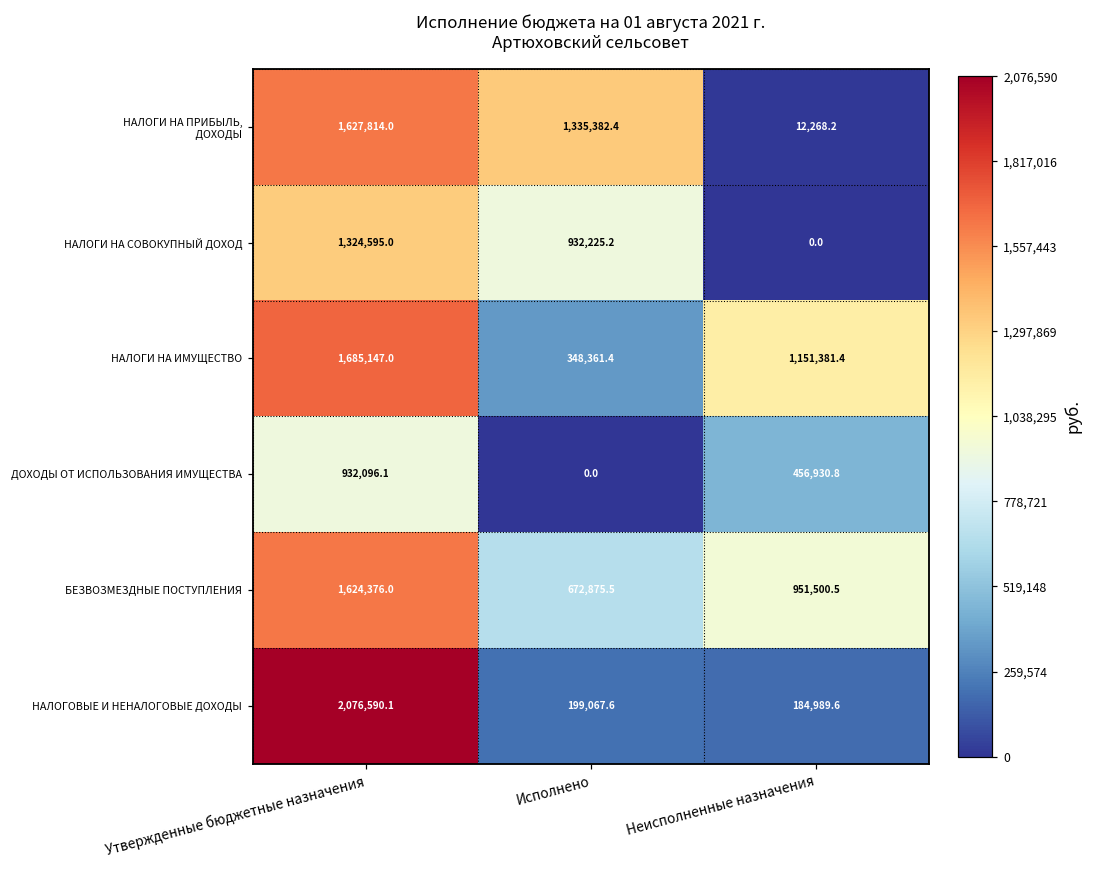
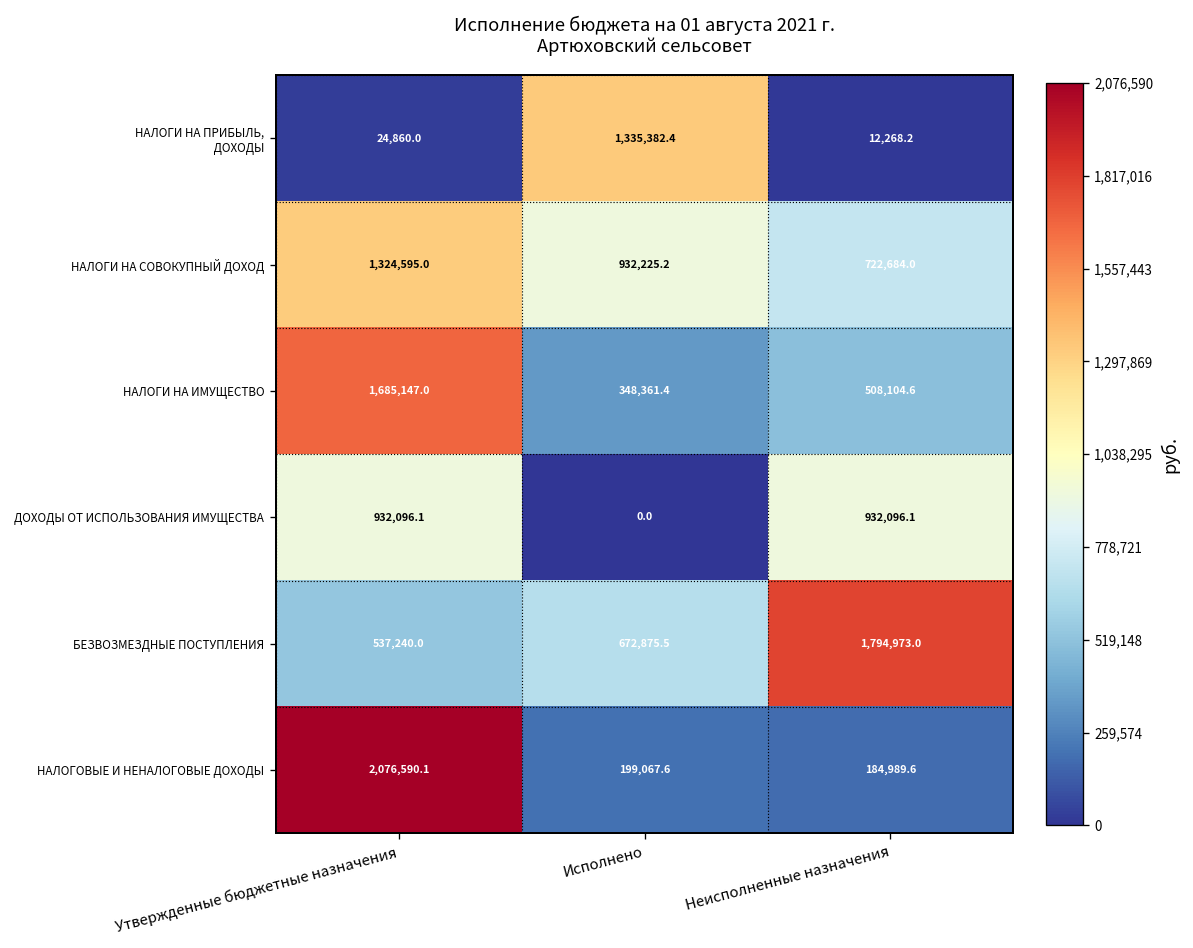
  {
    "НАЛОГИ НА ПРИБЫЛЬ, ДОХОДЫ": {
-     "Утвержденные бюджетные назначения": "1,627,814.0",
+     "Утвержденные бюджетные назначения": "24,860.0",
      "Исполнено": "1,335,382.4",
      "Неисполненные назначения": "12,268.2"
    },
    "НАЛОГИ НА СОВОКУПНЫЙ ДОХОД": {
      "Утвержденные бюджетные назначения": "1,324,595.0",
      "Исполнено": "932,225.2",
-     "Неисполненные назначения": "0.0"
+     "Неисполненные назначения": "722,684.0"
    },
    "НАЛОГИ НА ИМУЩЕСТВО": {
      "Утвержденные бюджетные назначения": "1,685,147.0",
      "Исполнено": "348,361.4",
-     "Неисполненные назначения": "1,151,381.4"
+     "Неисполненные назначения": "508,104.6"
    },
    "ДОХОДЫ ОТ ИСПОЛЬЗОВАНИЯ ИМУЩЕСТВА": {
      "Утвержденные бюджетные назначения": "932,096.1",
      "Исполнено": "0.0",
-     "Неисполненные назначения": "456,930.8"
+     "Неисполненные назначения": "932,096.1"
    },
    "БЕЗВОЗМЕЗДНЫЕ ПОСТУПЛЕНИЯ": {
-     "Утвержденные бюджетные назначения": "1,624,376.0",
+     "Утвержденные бюджетные назначения": "537,240.0",
      "Исполнено": "672,875.5",
-     "Неисполненные назначения": "951,500.5"
+     "Неисполненные назначения": "1,794,973.0"
    },
    "НАЛОГОВЫЕ И НЕНАЛОГОВЫЕ ДОХОДЫ": {
      "Утвержденные бюджетные назначения": "2,076,590.1",
      "Исполнено": "199,067.6",
      "Неисполненные назначения": "184,989.6"
    }
  }
